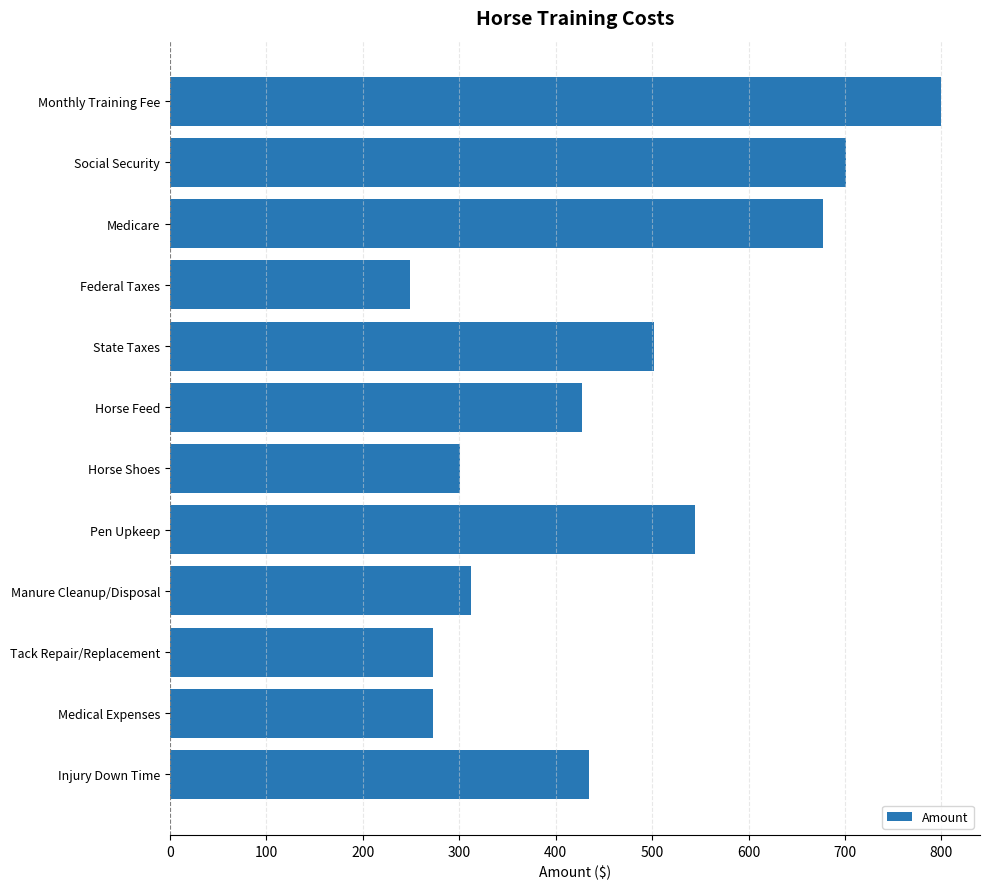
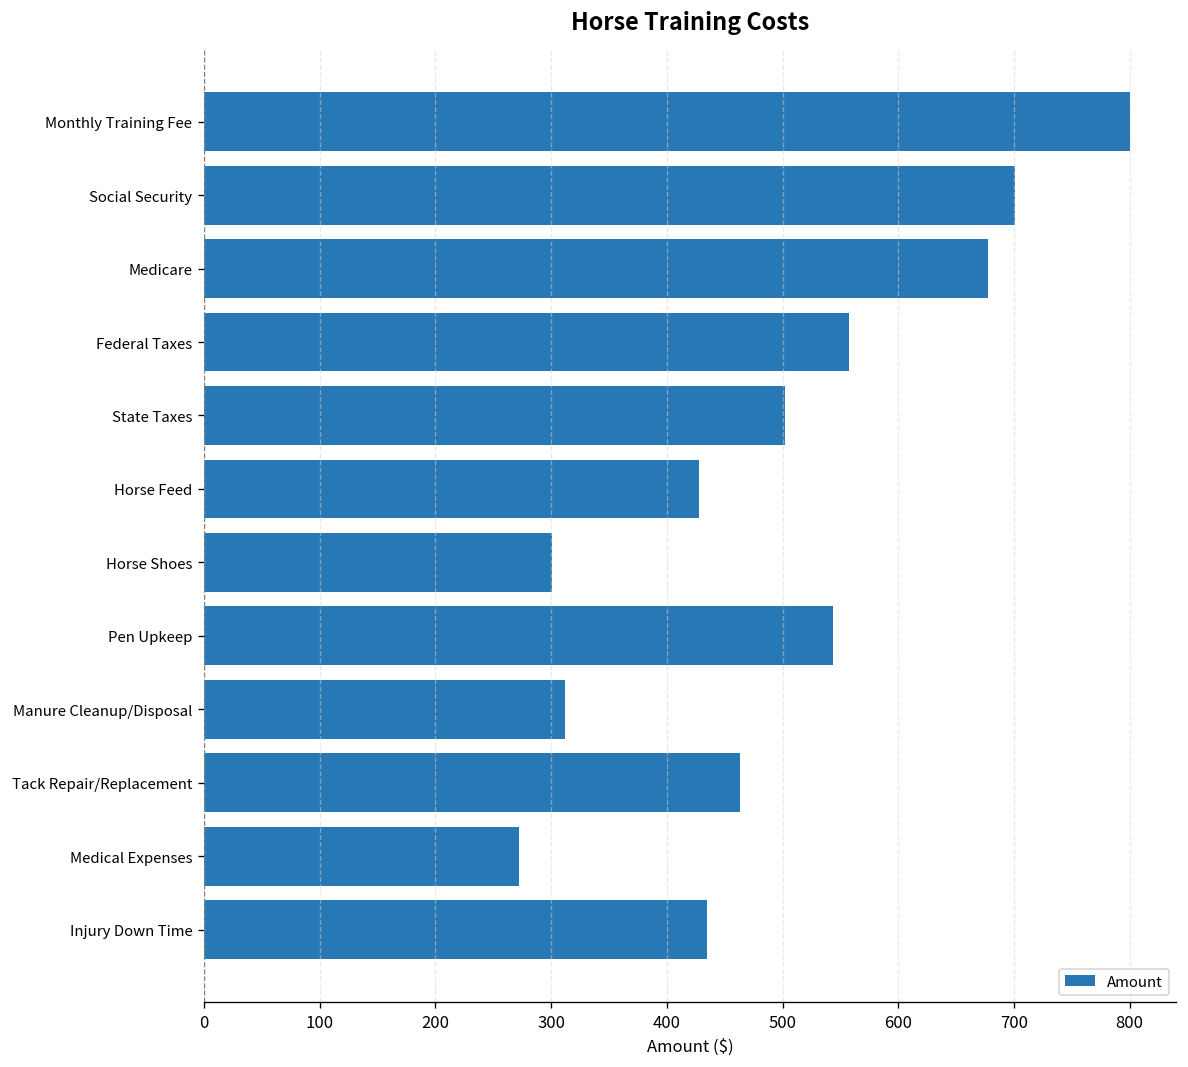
  {
    "Monthly Training Fee": 800,
    "Social Security": 700,
    "Medicare": 680,
-   "Federal Taxes": 250,
+   "Federal Taxes": 560,
    "State Taxes": 500,
    "Horse Feed": 430,
    "Horse Shoes": 300,
    "Pen Upkeep": 540,
    "Manure Cleanup/Disposal": 310,
-   "Tack Repair/Replacement": 270,
+   "Tack Repair/Replacement": 460,
    "Medical Expenses": 270,
    "Injury Down Time": 430
  }
